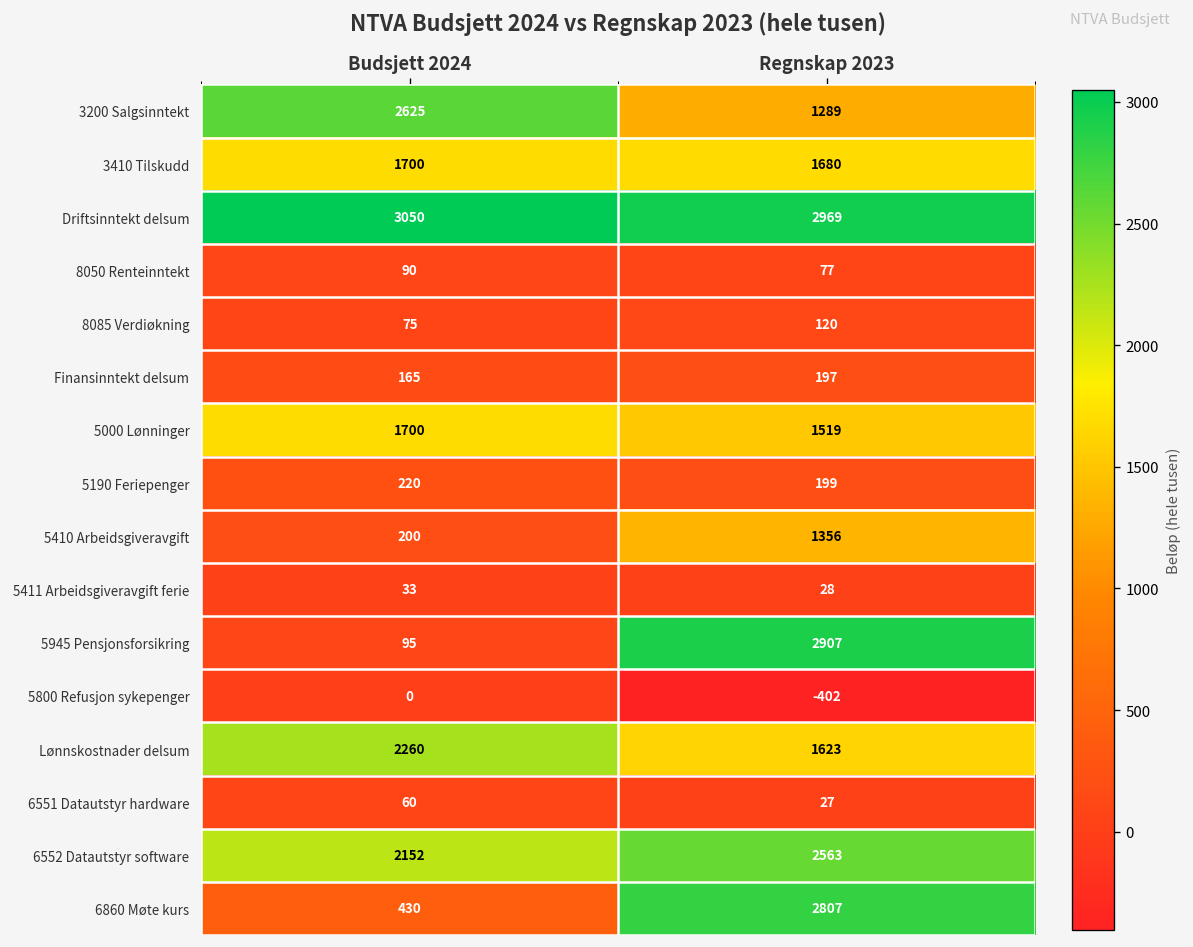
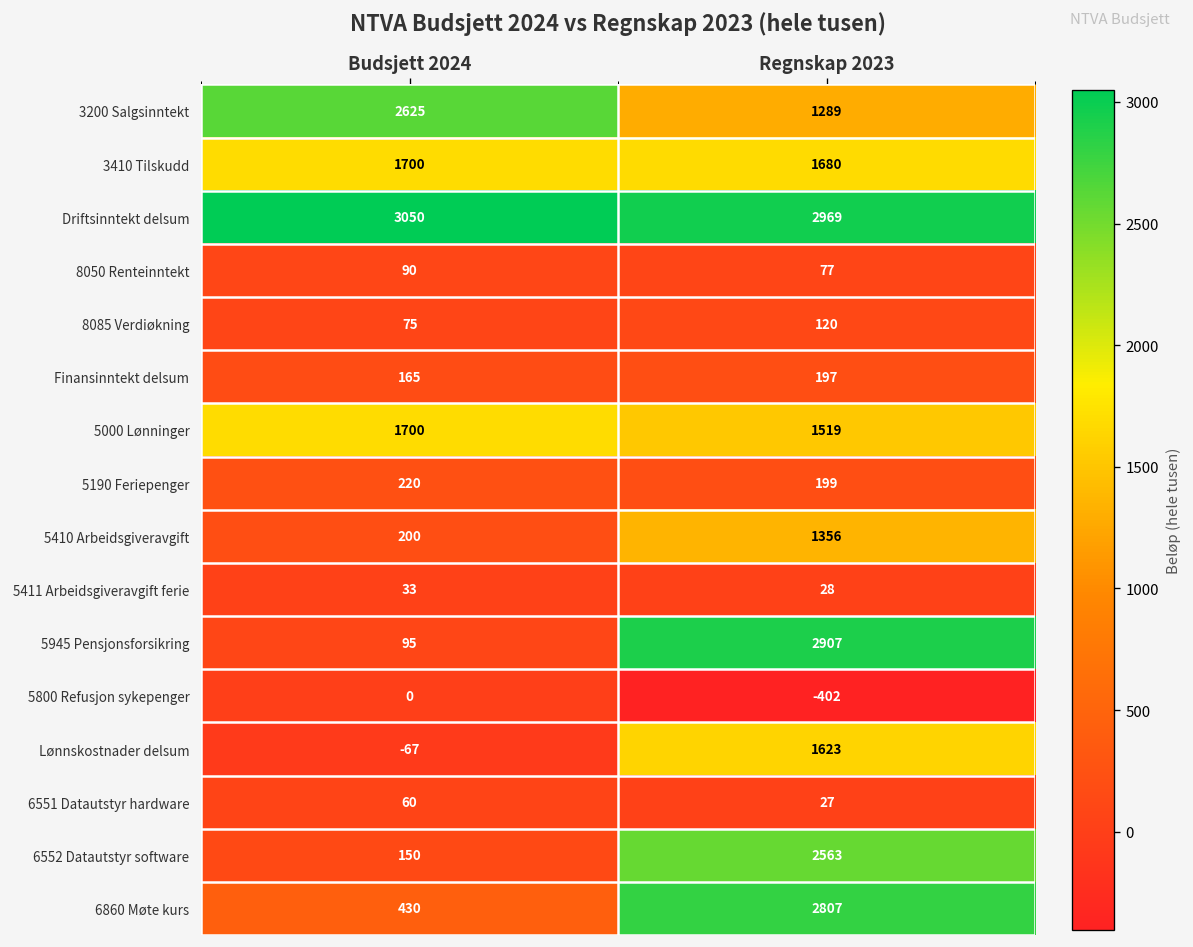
  {
    "3200 Salgsinntekt": {
      "Budsjett 2024": 2625,
      "Regnskap 2023": 1289
    },
    "3410 Tilskudd": {
      "Budsjett 2024": 1700,
      "Regnskap 2023": 1680
    },
    "Driftsinntekt delsum": {
      "Budsjett 2024": 3050,
      "Regnskap 2023": 2969
    },
    "8050 Renteinntekt": {
      "Budsjett 2024": 90,
      "Regnskap 2023": 77
    },
    "8085 Verdiøkning": {
      "Budsjett 2024": 75,
      "Regnskap 2023": 120
    },
    "Finansinntekt delsum": {
      "Budsjett 2024": 165,
      "Regnskap 2023": 197
    },
    "5000 Lønninger": {
      "Budsjett 2024": 1700,
      "Regnskap 2023": 1519
    },
    "5190 Feriepenger": {
      "Budsjett 2024": 220,
      "Regnskap 2023": 199
    },
    "5410 Arbeidsgiveravgift": {
      "Budsjett 2024": 200,
      "Regnskap 2023": 1356
    },
    "5411 Arbeidsgiveravgift ferie": {
      "Budsjett 2024": 33,
      "Regnskap 2023": 28
    },
    "5945 Pensjonsforsikring": {
      "Budsjett 2024": 95,
      "Regnskap 2023": 2907
    },
    "5800 Refusjon sykepenger": {
      "Budsjett 2024": 0,
      "Regnskap 2023": -402
    },
    "Lønnskostnader delsum": {
-     "Budsjett 2024": 2260,
+     "Budsjett 2024": -67,
      "Regnskap 2023": 1623
    },
    "6551 Datautstyr hardware": {
      "Budsjett 2024": 60,
      "Regnskap 2023": 27
    },
    "6552 Datautstyr software": {
-     "Budsjett 2024": 2152,
+     "Budsjett 2024": 150,
      "Regnskap 2023": 2563
    },
    "6860 Møte kurs": {
      "Budsjett 2024": 430,
      "Regnskap 2023": 2807
    }
  }
